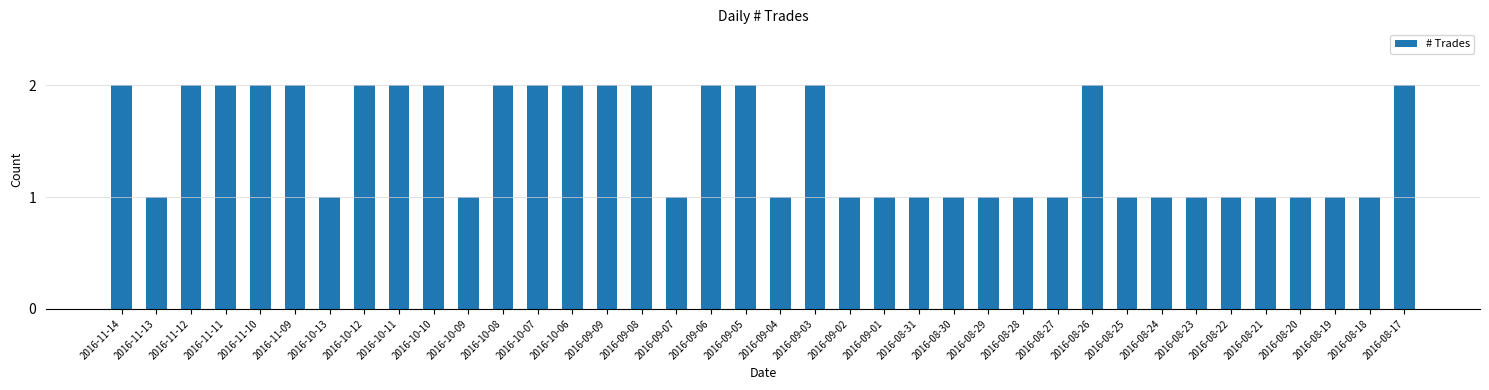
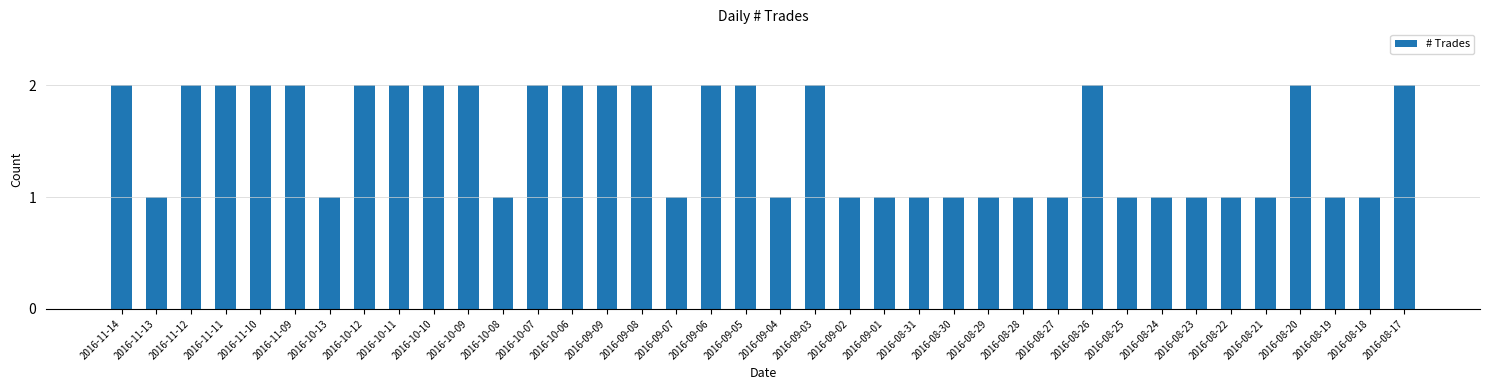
  {
    "2016-11-14": 2,
    "2016-11-13": 1,
    "2016-11-12": 2,
    "2016-11-11": 2,
    "2016-11-10": 2,
    "2016-11-09": 2,
    "2016-10-13": 1,
    "2016-10-12": 2,
    "2016-10-11": 2,
    "2016-10-10": 2,
-   "2016-10-09": 1,
-   "2016-10-08": 2,
+   "2016-10-09": 2,
+   "2016-10-08": 1,
    "2016-10-07": 2,
    "2016-10-06": 2,
    "2016-09-09": 2,
    "2016-09-08": 2,
    "2016-09-07": 1,
    "2016-09-06": 2,
    "2016-09-05": 2,
    "2016-09-04": 1,
    "2016-09-03": 2,
    "2016-09-02": 1,
    "2016-09-01": 1,
    "2016-08-31": 1,
    "2016-08-30": 1,
    "2016-08-29": 1,
    "2016-08-28": 1,
    "2016-08-27": 1,
    "2016-08-26": 2,
    "2016-08-25": 1,
    "2016-08-24": 1,
    "2016-08-23": 1,
    "2016-08-22": 1,
    "2016-08-21": 1,
-   "2016-08-20": 1,
+   "2016-08-20": 2,
    "2016-08-19": 1,
    "2016-08-18": 1,
    "2016-08-17": 2
  }
